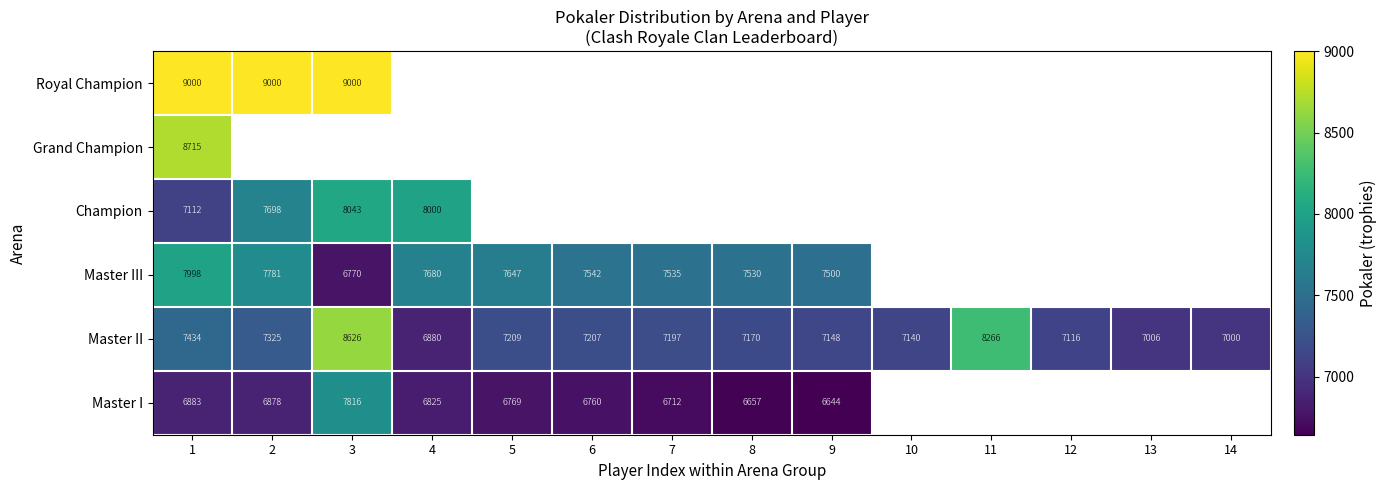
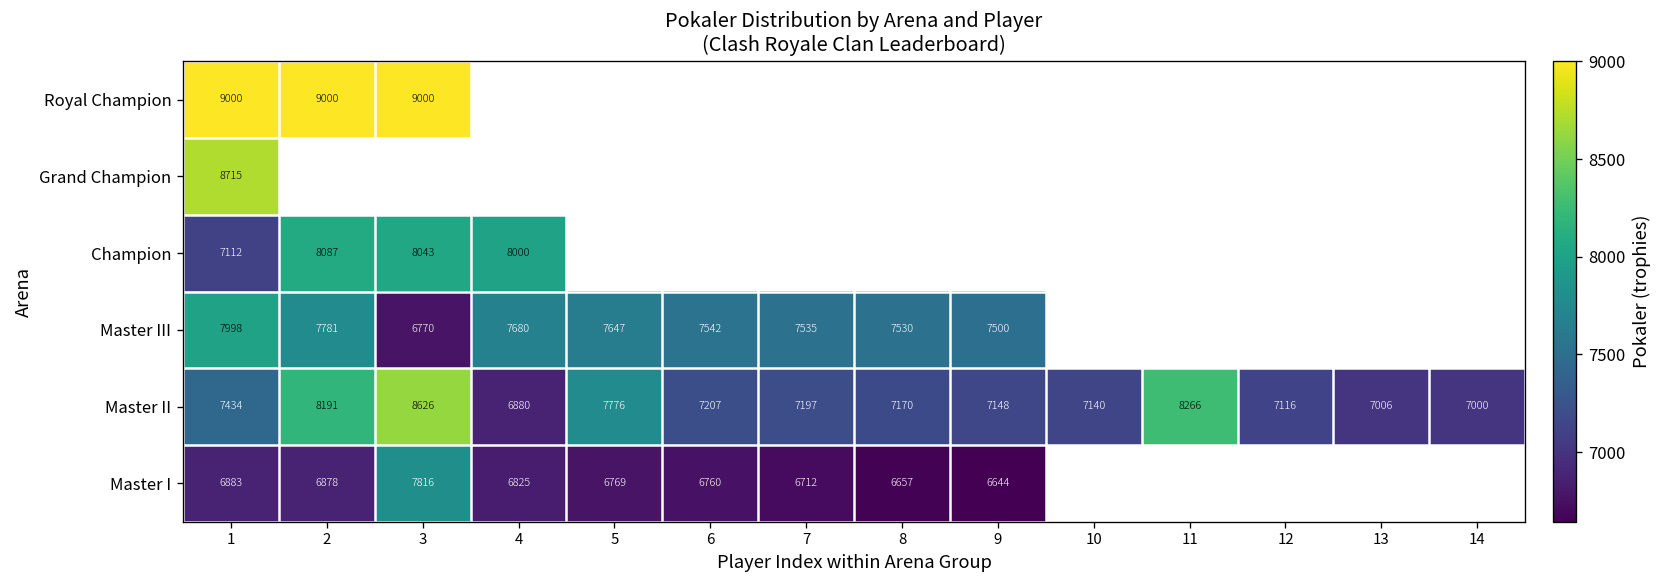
  {
    "Royal Champion": {
      "1": 9000,
      "2": 9000,
      "3": 9000
    },
    "Grand Champion": {
      "1": 8715
    },
    "Champion": {
      "1": 7112,
-     "2": 7698,
+     "2": 8087,
      "3": 8043,
      "4": 8000
    },
    "Master III": {
      "1": 7998,
      "2": 7781,
      "3": 6770,
      "4": 7680,
      "5": 7647,
      "6": 7542,
      "7": 7535,
      "8": 7530,
      "9": 7500
    },
    "Master II": {
      "1": 7434,
-     "2": 7325,
+     "2": 8191,
      "3": 8626,
      "4": 6880,
-     "5": 7209,
+     "5": 7776,
      "6": 7207,
      "7": 7197,
      "8": 7170,
      "9": 7148,
      "10": 7140,
      "11": 8266,
      "12": 7116,
      "13": 7006,
      "14": 7000
    },
    "Master I": {
      "1": 6883,
      "2": 6878,
      "3": 7816,
      "4": 6825,
      "5": 6769,
      "6": 6760,
      "7": 6712,
      "8": 6657,
      "9": 6644
    }
  }
